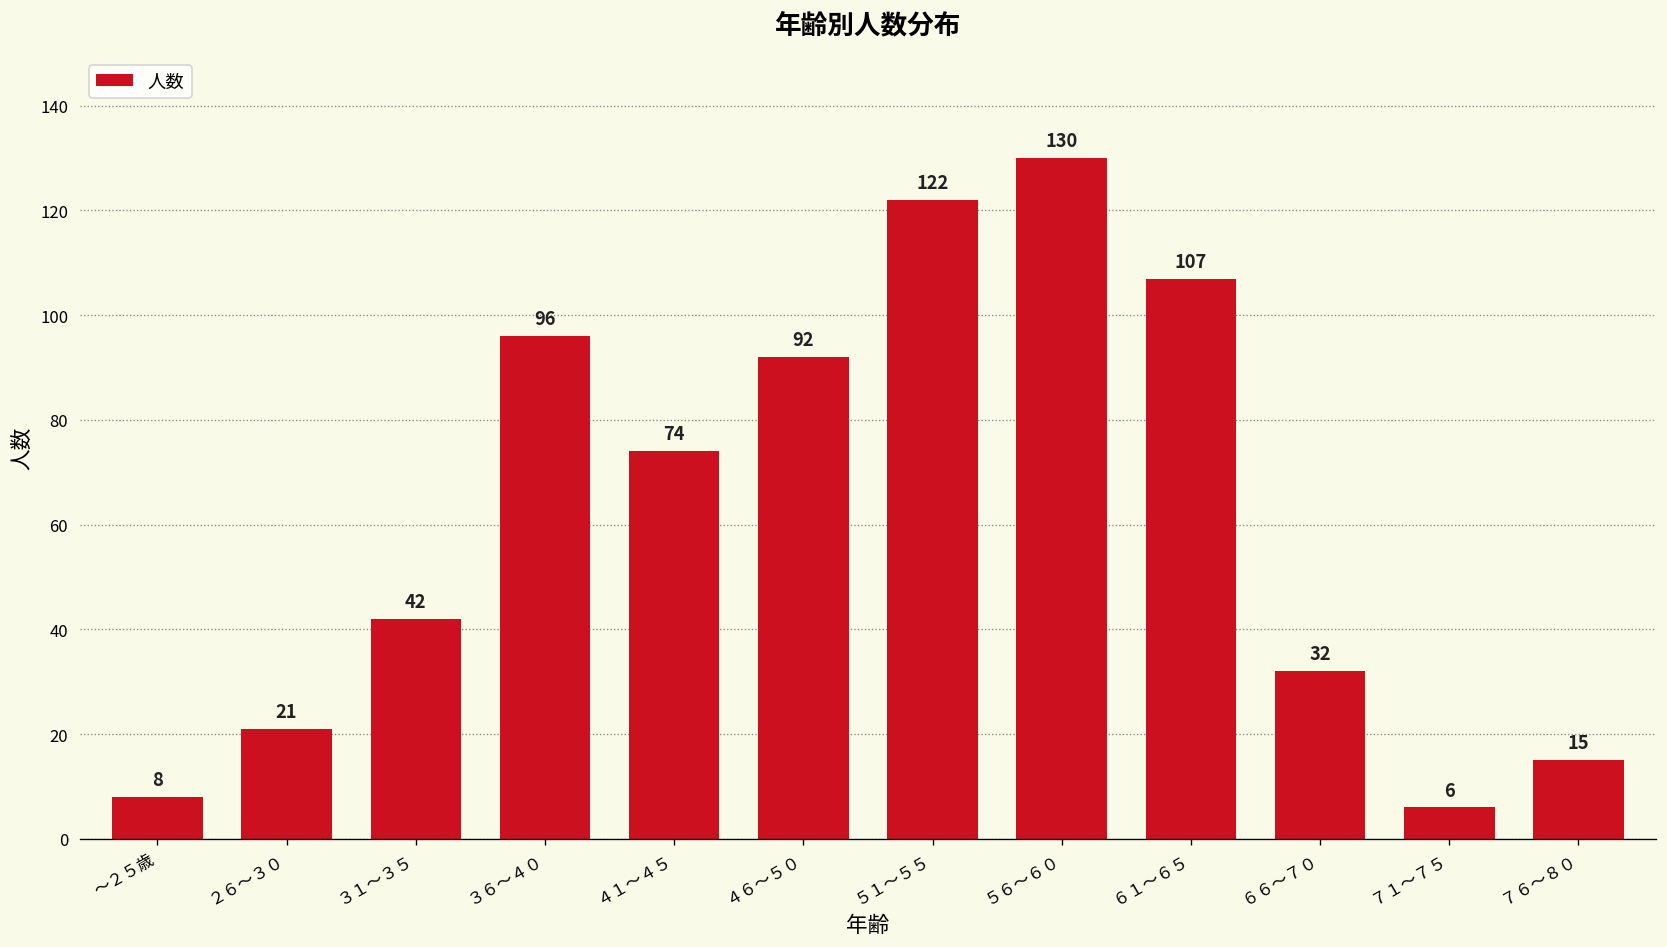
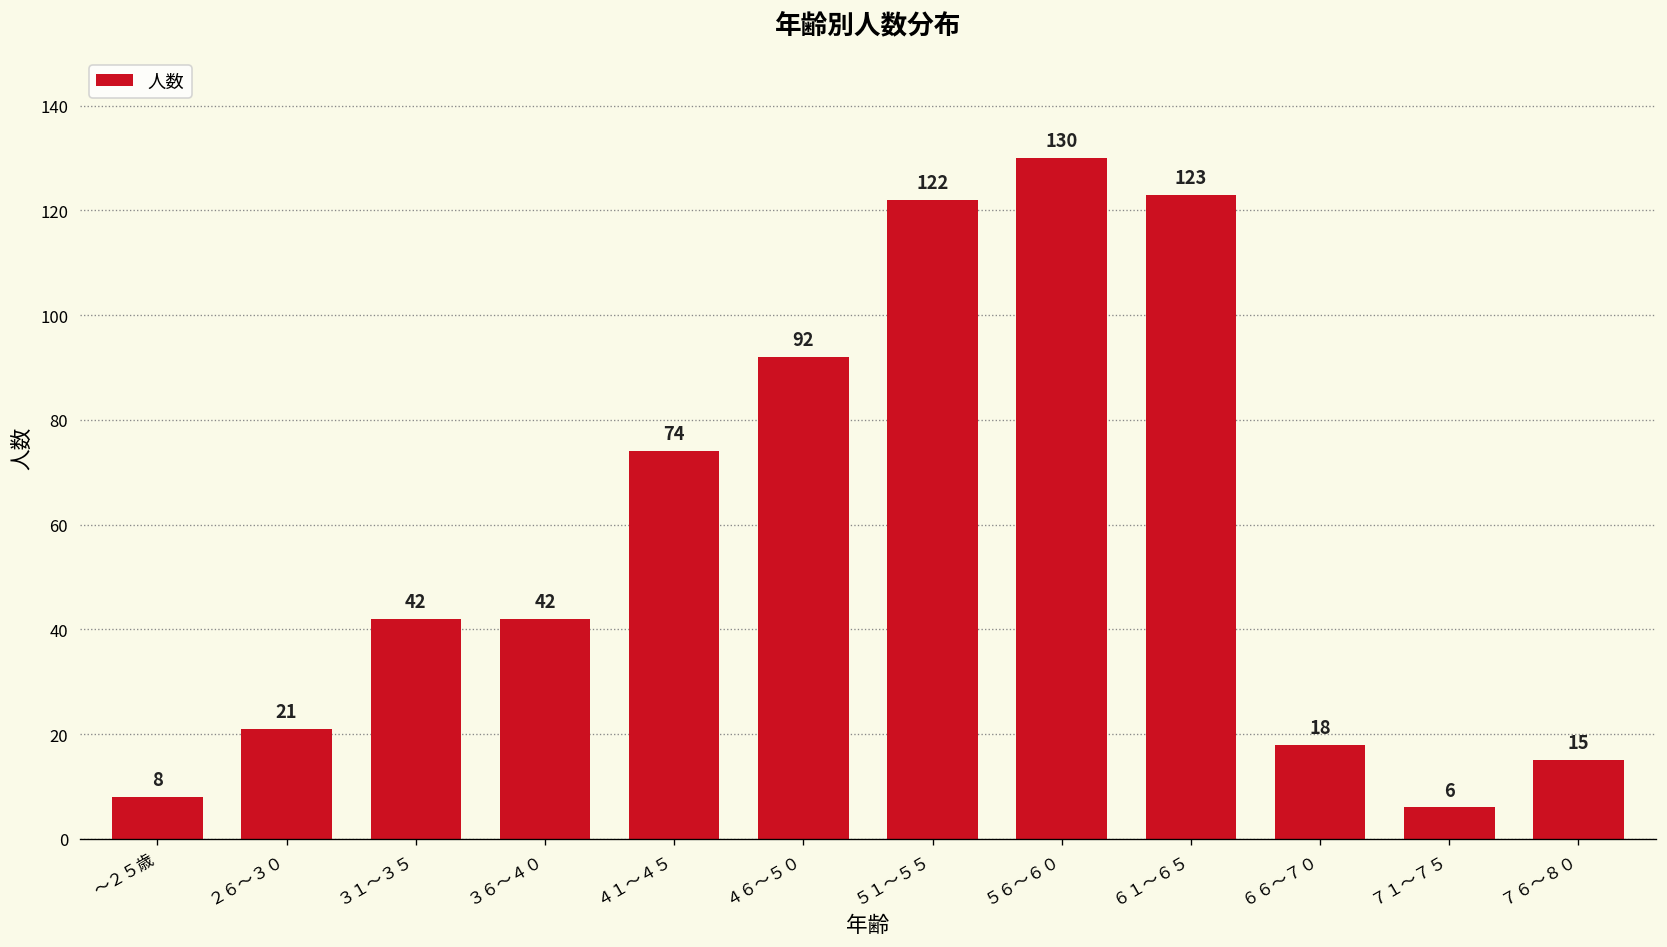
  {
    "～２５歳": 8,
    "２６～３０": 21,
    "３１～３５": 42,
-   "３６～４０": 96,
+   "３６～４０": 42,
    "４１～４５": 74,
    "４６～５０": 92,
    "５１～５５": 122,
    "５６～６０": 130,
-   "６１～６５": 107,
-   "６６～７０": 32,
+   "６１～６５": 123,
+   "６６～７０": 18,
    "７１～７５": 6,
    "７６～８０": 15
  }
